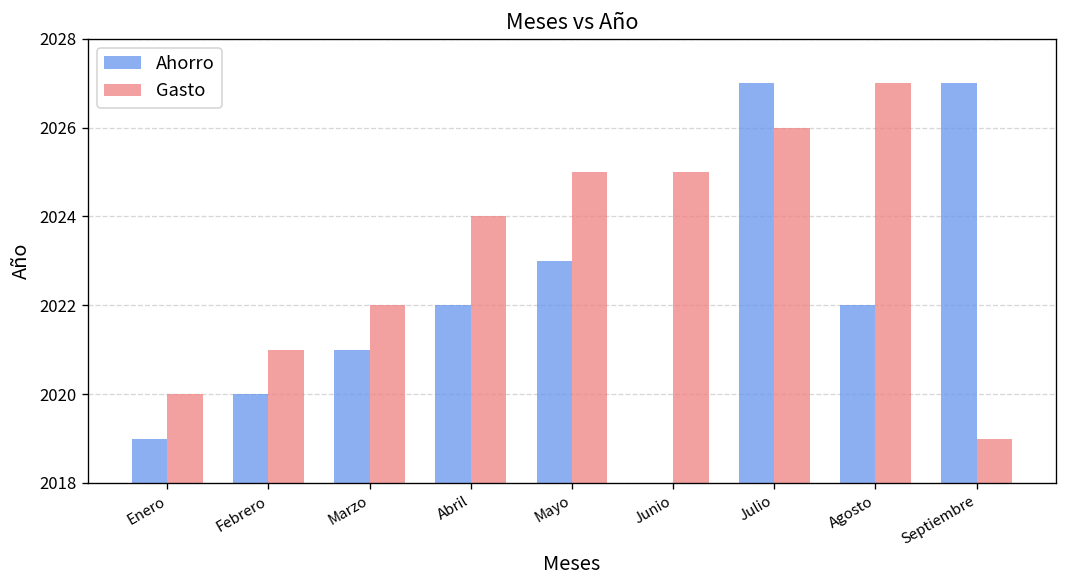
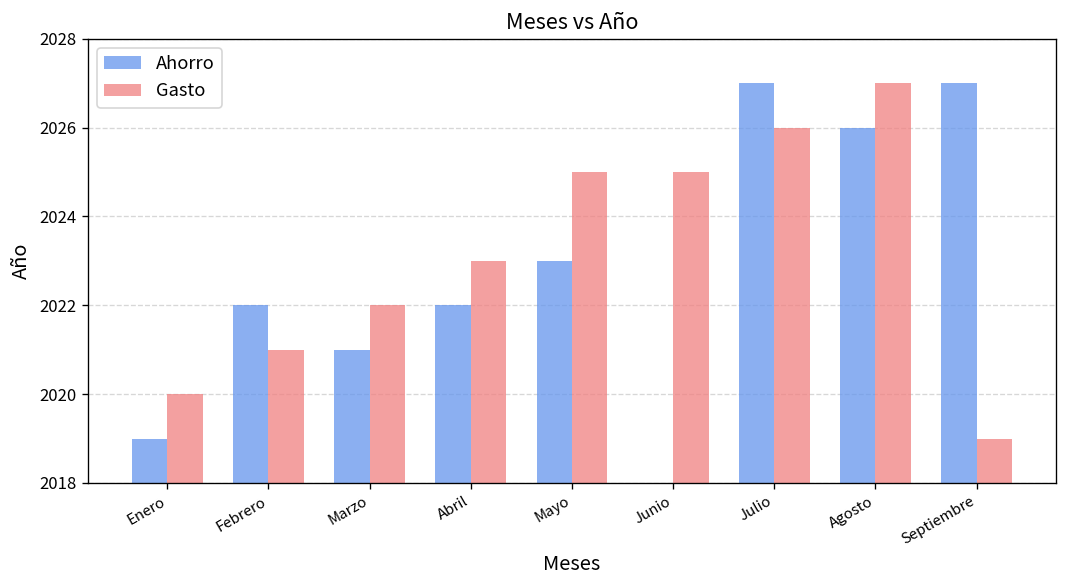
  {
    "Ahorro": {
      "Enero": 2019,
-     "Febrero": 2020,
+     "Febrero": 2022,
      "Marzo": 2021,
      "Abril": 2022,
      "Mayo": 2023,
      "Julio": 2027,
-     "Agosto": 2022,
+     "Agosto": 2026,
      "Septiembre": 2027
    },
    "Gasto": {
      "Enero": 2020,
      "Febrero": 2021,
      "Marzo": 2022,
-     "Abril": 2024,
+     "Abril": 2023,
      "Mayo": 2025,
      "Junio": 2025,
      "Julio": 2026,
      "Agosto": 2027,
      "Septiembre": 2019
    }
  }
